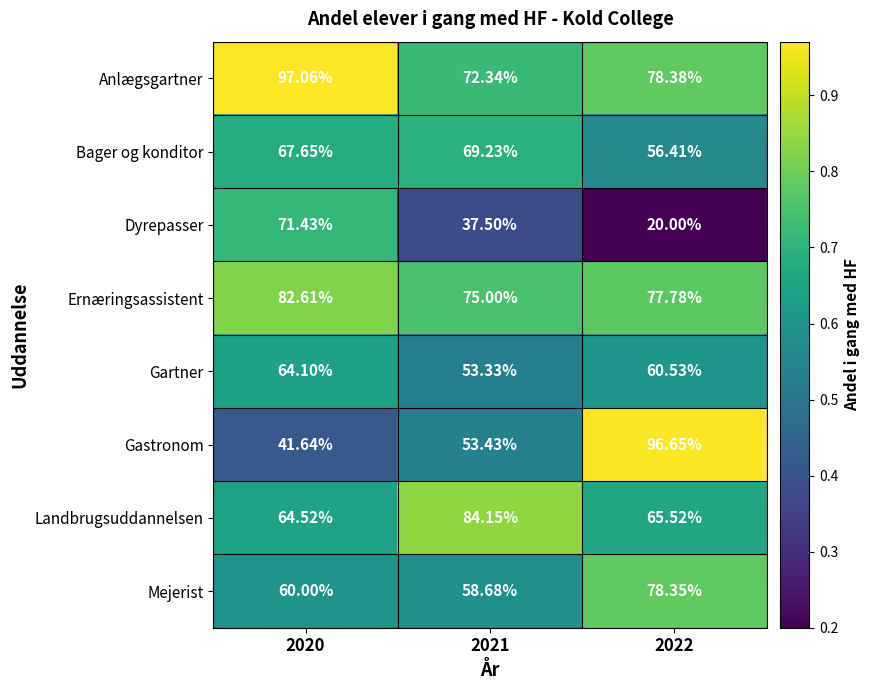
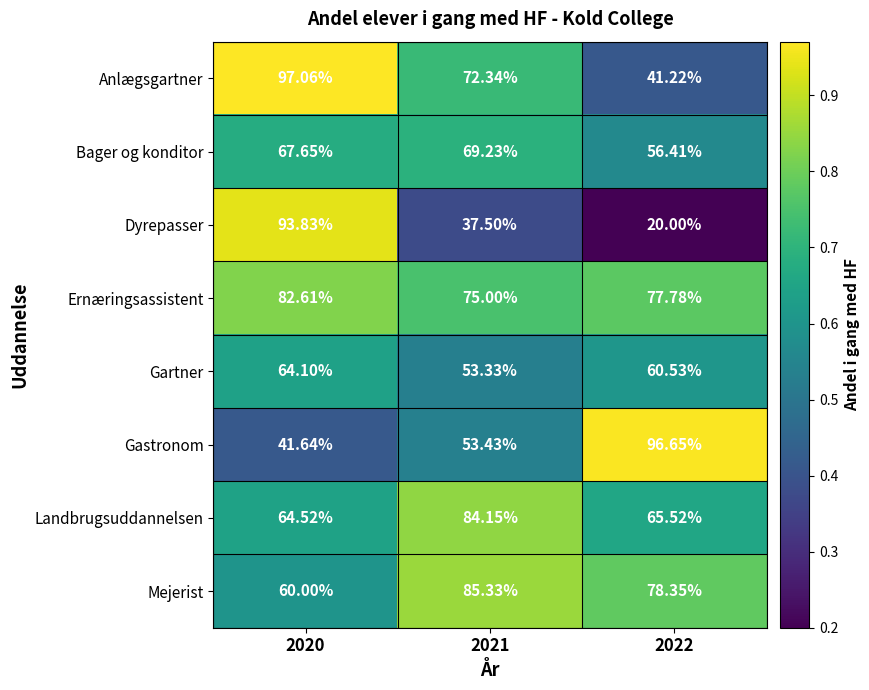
  {
    "Anlægsgartner": {
      "2020": "97.06%",
      "2021": "72.34%",
-     "2022": "78.38%"
+     "2022": "41.22%"
    },
    "Bager og konditor": {
      "2020": "67.65%",
      "2021": "69.23%",
      "2022": "56.41%"
    },
    "Dyrepasser": {
-     "2020": "71.43%",
+     "2020": "93.83%",
      "2021": "37.50%",
      "2022": "20.00%"
    },
    "Ernæringsassistent": {
      "2020": "82.61%",
      "2021": "75.00%",
      "2022": "77.78%"
    },
    "Gartner": {
      "2020": "64.10%",
      "2021": "53.33%",
      "2022": "60.53%"
    },
    "Gastronom": {
      "2020": "41.64%",
      "2021": "53.43%",
      "2022": "96.65%"
    },
    "Landbrugsuddannelsen": {
      "2020": "64.52%",
      "2021": "84.15%",
      "2022": "65.52%"
    },
    "Mejerist": {
      "2020": "60.00%",
-     "2021": "58.68%",
+     "2021": "85.33%",
      "2022": "78.35%"
    }
  }
